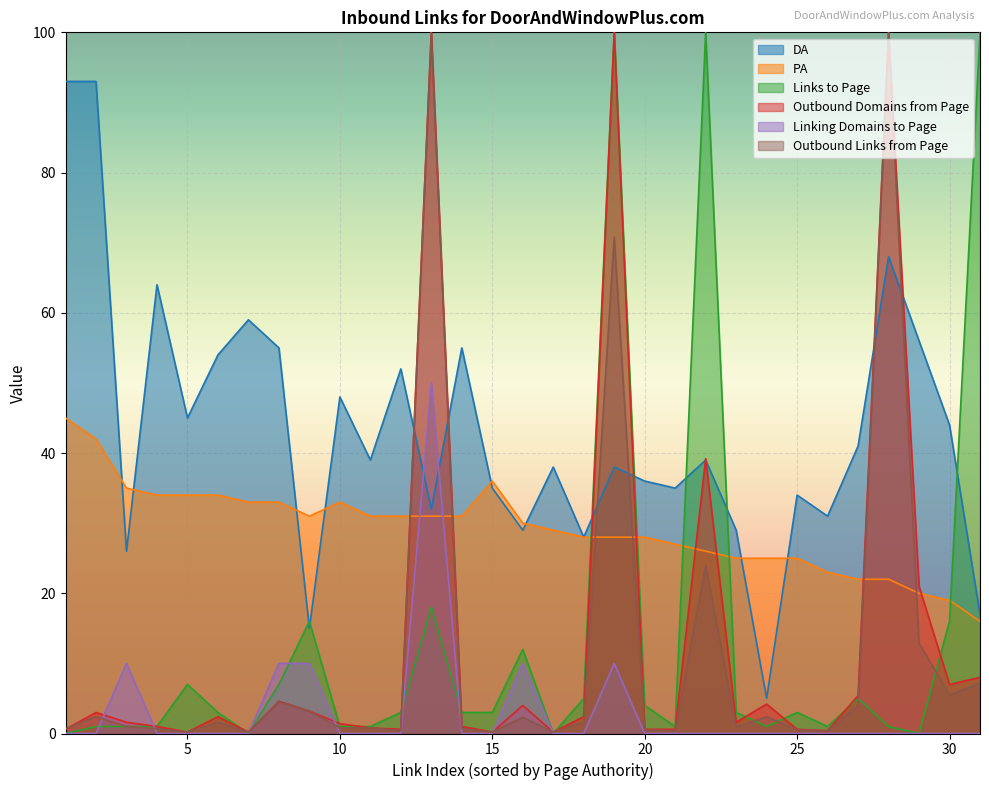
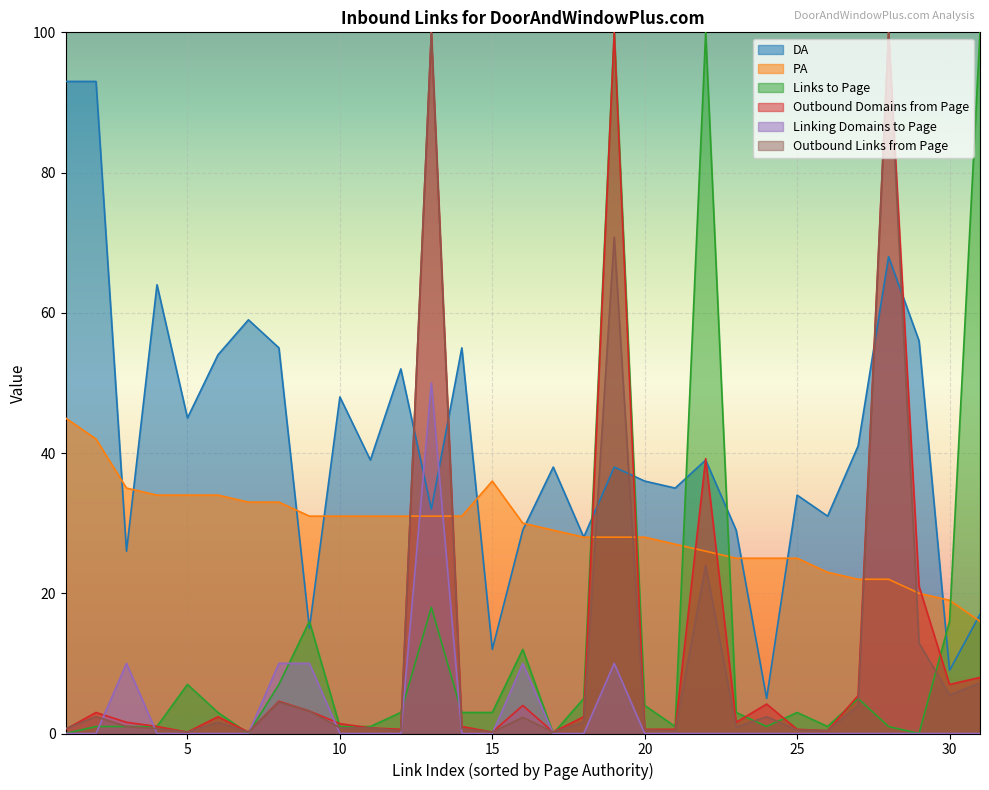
  {
    "DA": {
      "5": 45,
      "10": 48,
-     "15": 35,
+     "15": 12,
      "20": 36,
      "25": 34,
-     "30": 44
+     "30": 9
    },
    "PA": {
      "5": 34,
-     "10": 33,
+     "10": 31,
      "15": 36,
      "20": 28,
      "25": 25,
      "30": 19
    },
    "Links to Page": {
      "5": 7,
      "15": 3,
      "20": 4,
      "25": 3,
      "30": 16
    },
    "Outbound Domains from Page": {
      "10": 1,
      "30": 7
    },
    "Linking Domains to Page": {
      "10": 0,
      "20": 0,
      "25": 0,
      "30": 0
    },
    "Outbound Links from Page": {
      "30": 6
    }
  }
